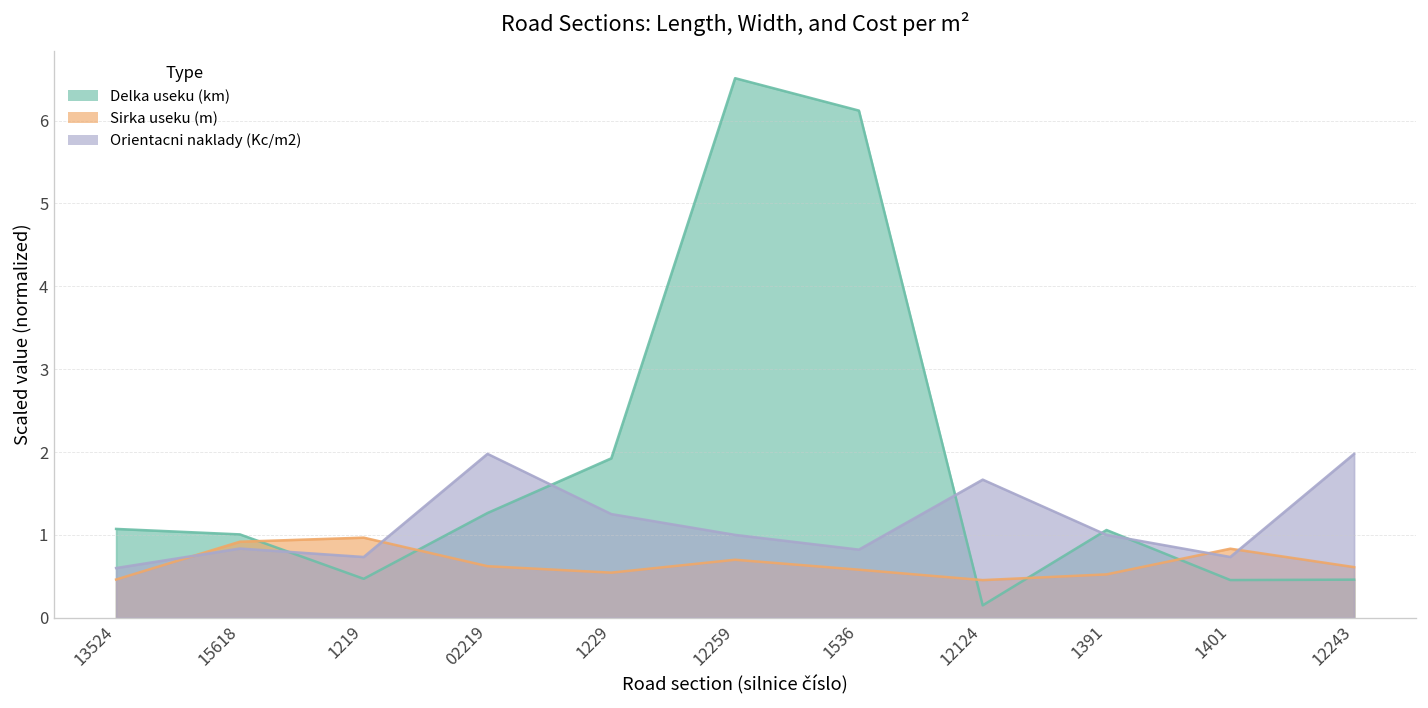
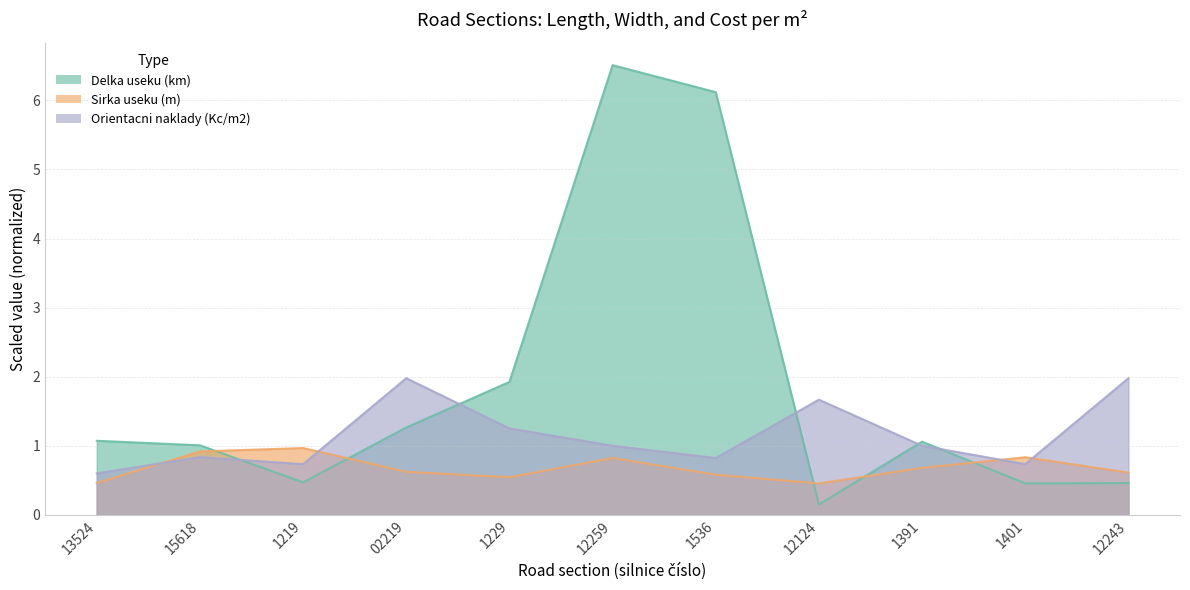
  {
    "Delka useku (km)": {
      "13524": 1.1,
      "15618": 1.0,
      "1219": 0.5,
      "02219": 1.3,
      "1229": 1.9,
      "12259": 6.5,
      "1536": 6.1,
      "12124": 0.2,
      "1391": 1.1,
      "1401": 0.5,
      "12243": 0.5
    },
    "Sirka useku (m)": {
      "13524": 0.5,
      "15618": 0.9,
      "1219": 1.0,
      "02219": 0.6,
      "1229": 0.5,
-     "12259": 0.7,
+     "12259": 0.8,
      "1536": 0.6,
      "12124": 0.5,
-     "1391": 0.5,
+     "1391": 0.7,
      "1401": 0.8,
      "12243": 0.6
    },
    "Orientacni naklady (Kc/m2)": {
      "13524": 0.6,
      "15618": 0.8,
      "1219": 0.7,
      "02219": 2.0,
      "1229": 1.3,
      "12259": 1.0,
      "1536": 0.8,
      "12124": 1.7,
      "1391": 1.0,
      "1401": 0.7,
      "12243": 2.0
    }
  }
